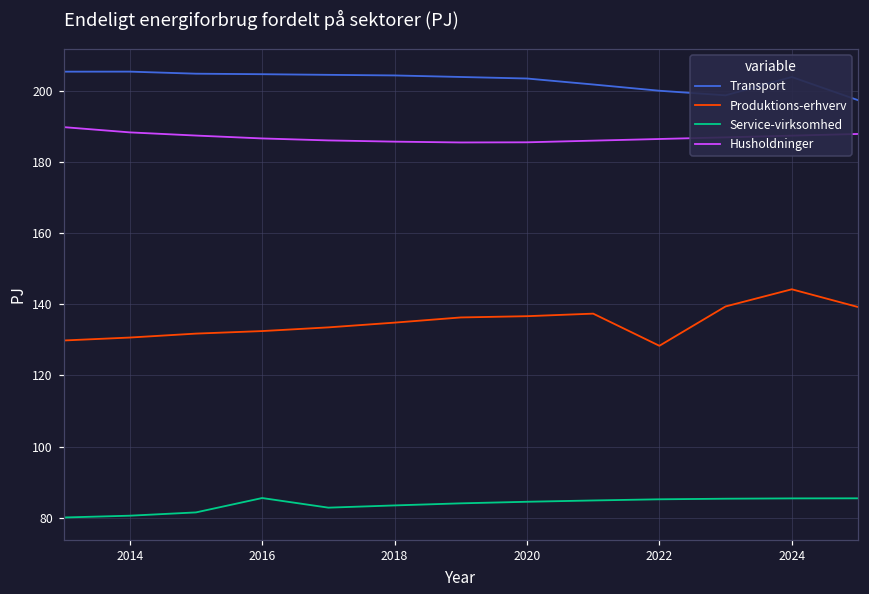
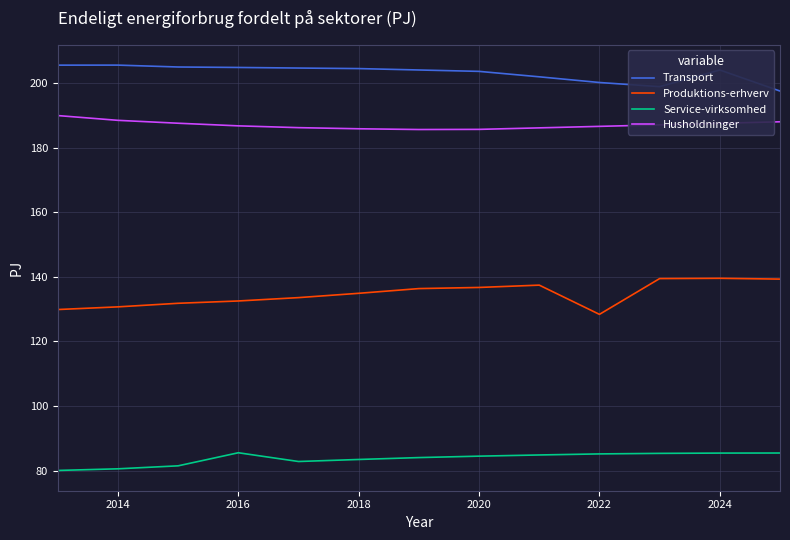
  {
    "Transport": {
      "2014": 206,
      "2016": 205,
      "2018": 204,
      "2020": 204,
      "2022": 200
    },
    "Produktions-erhverv": {
      "2014": 131,
      "2016": 133,
      "2018": 135,
      "2020": 137,
      "2022": 128,
-     "2024": 144
+     "2024": 140
    },
    "Service-virksomhed": {
      "2014": 81,
      "2016": 86,
      "2018": 83,
      "2020": 84,
      "2022": 85,
      "2024": 85
    },
    "Husholdninger": {
      "2014": 188,
      "2016": 187,
      "2018": 186,
      "2020": 186,
      "2022": 187
    }
  }
